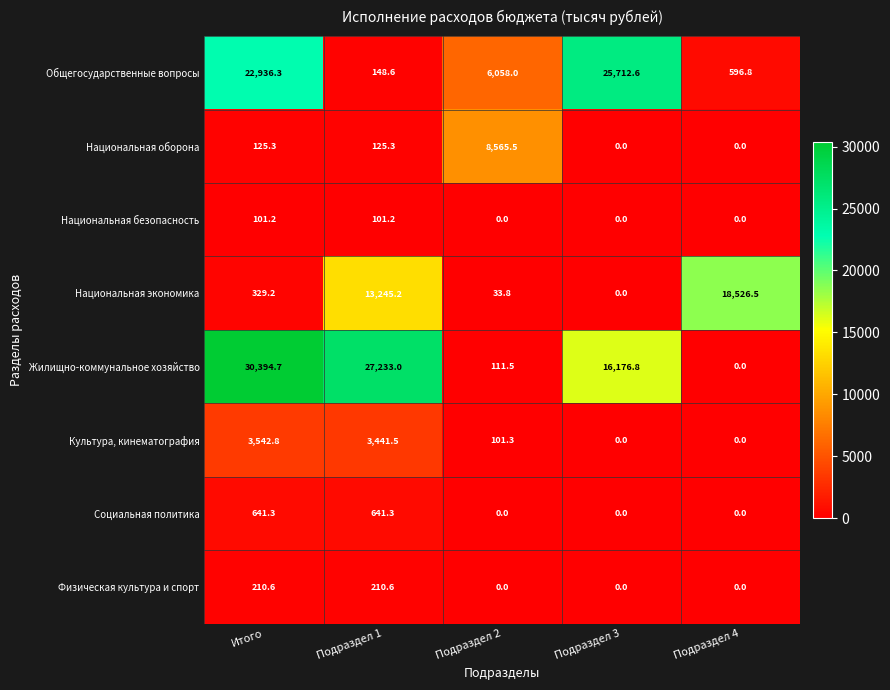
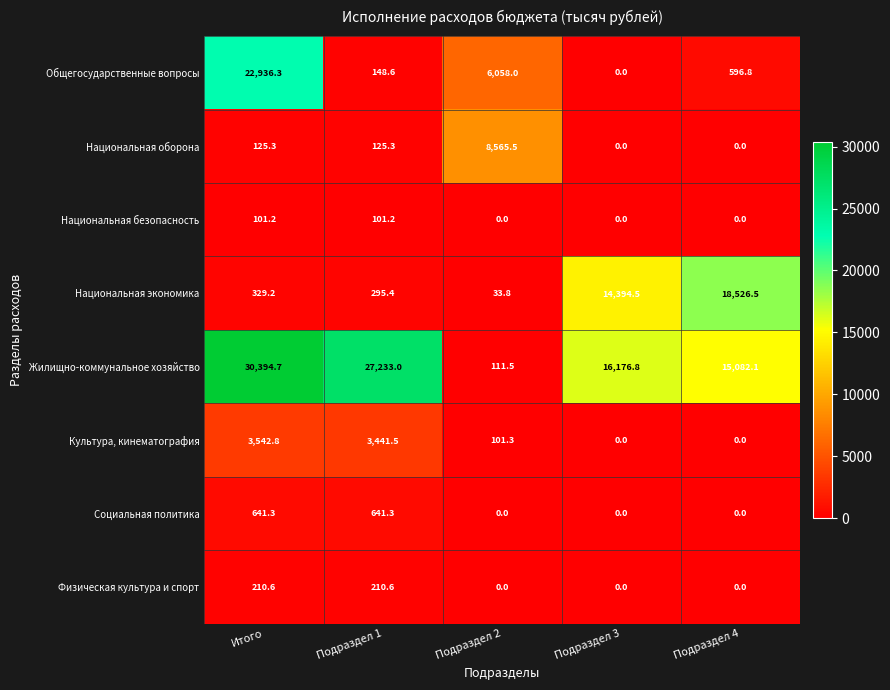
  {
    "Общегосударственные вопросы": {
      "Итого": "22,936.3",
      "Подраздел 1": "148.6",
      "Подраздел 2": "6,058.0",
-     "Подраздел 3": "25,712.6",
+     "Подраздел 3": "0.0",
      "Подраздел 4": "596.8"
    },
    "Национальная оборона": {
      "Итого": "125.3",
      "Подраздел 1": "125.3",
      "Подраздел 2": "8,565.5",
      "Подраздел 3": "0.0",
      "Подраздел 4": "0.0"
    },
    "Национальная безопасность": {
      "Итого": "101.2",
      "Подраздел 1": "101.2",
      "Подраздел 2": "0.0",
      "Подраздел 3": "0.0",
      "Подраздел 4": "0.0"
    },
    "Национальная экономика": {
      "Итого": "329.2",
-     "Подраздел 1": "13,245.2",
+     "Подраздел 1": "295.4",
      "Подраздел 2": "33.8",
-     "Подраздел 3": "0.0",
+     "Подраздел 3": "14,394.5",
      "Подраздел 4": "18,526.5"
    },
    "Жилищно-коммунальное хозяйство": {
      "Итого": "30,394.7",
      "Подраздел 1": "27,233.0",
      "Подраздел 2": "111.5",
      "Подраздел 3": "16,176.8",
-     "Подраздел 4": "0.0"
+     "Подраздел 4": "15,082.1"
    },
    "Культура, кинематография": {
      "Итого": "3,542.8",
      "Подраздел 1": "3,441.5",
      "Подраздел 2": "101.3",
      "Подраздел 3": "0.0",
      "Подраздел 4": "0.0"
    },
    "Социальная политика": {
      "Итого": "641.3",
      "Подраздел 1": "641.3",
      "Подраздел 2": "0.0",
      "Подраздел 3": "0.0",
      "Подраздел 4": "0.0"
    },
    "Физическая культура и спорт": {
      "Итого": "210.6",
      "Подраздел 1": "210.6",
      "Подраздел 2": "0.0",
      "Подраздел 3": "0.0",
      "Подраздел 4": "0.0"
    }
  }
